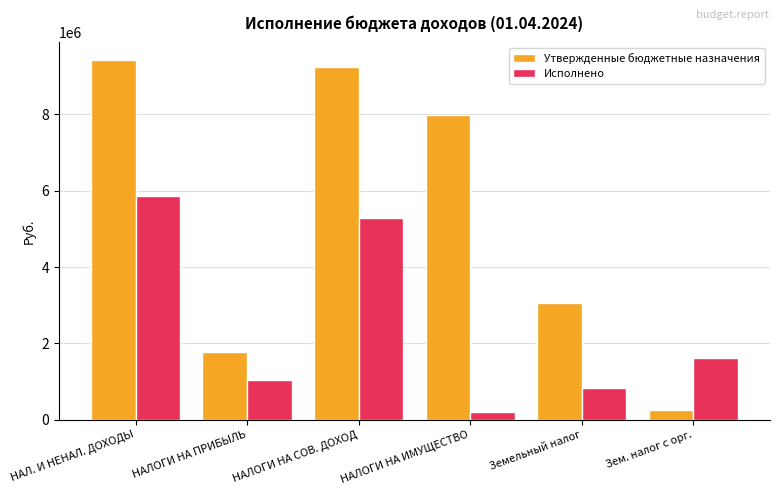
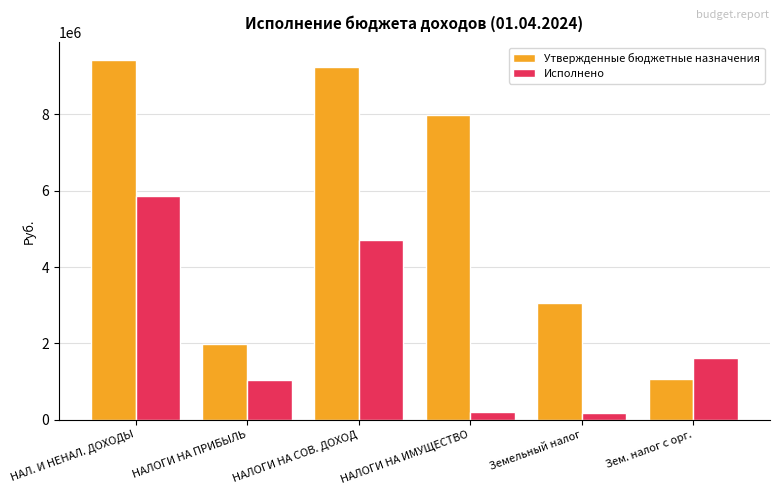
  {
    "Утвержденные бюджетные назначения": {
      "НАЛ. И НЕНАЛ. ДОХОДЫ": 9400000,
-     "НАЛОГИ НА ПРИБЫЛЬ": 1800000,
+     "НАЛОГИ НА ПРИБЫЛЬ": 2000000,
      "НАЛОГИ НА СОВ. ДОХОД": 9200000,
      "НАЛОГИ НА ИМУЩЕСТВО": 8000000,
      "Земельный налог": 3100000,
-     "Зем. налог с орг.": 300000
+     "Зем. налог с орг.": 1100000
    },
    "Исполнено": {
      "НАЛ. И НЕНАЛ. ДОХОДЫ": 5900000,
      "НАЛОГИ НА ПРИБЫЛЬ": 1000000,
-     "НАЛОГИ НА СОВ. ДОХОД": 5300000,
+     "НАЛОГИ НА СОВ. ДОХОД": 4700000,
      "НАЛОГИ НА ИМУЩЕСТВО": 200000,
-     "Земельный налог": 800000,
+     "Земельный налог": 200000,
      "Зем. налог с орг.": 1600000
    }
  }
